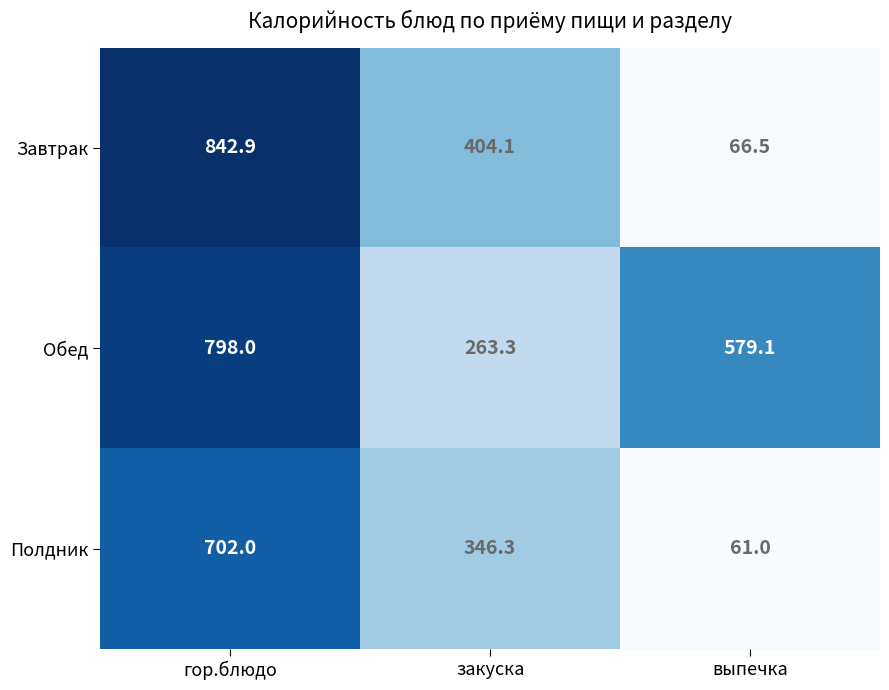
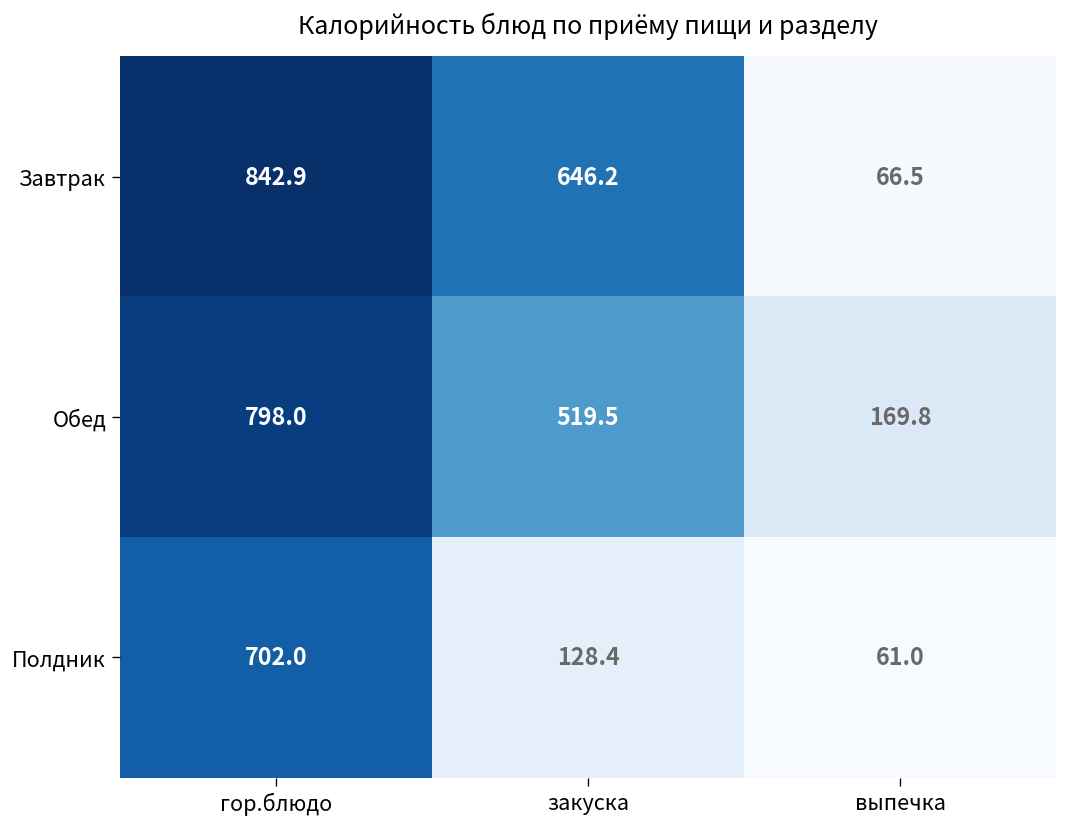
  {
    "Завтрак": {
      "гор.блюдо": 842.9,
-     "закуска": 404.1,
+     "закуска": 646.2,
      "выпечка": 66.5
    },
    "Обед": {
      "гор.блюдо": 798.0,
-     "закуска": 263.3,
-     "выпечка": 579.1
+     "закуска": 519.5,
+     "выпечка": 169.8
    },
    "Полдник": {
      "гор.блюдо": 702.0,
-     "закуска": 346.3,
+     "закуска": 128.4,
      "выпечка": 61.0
    }
  }
